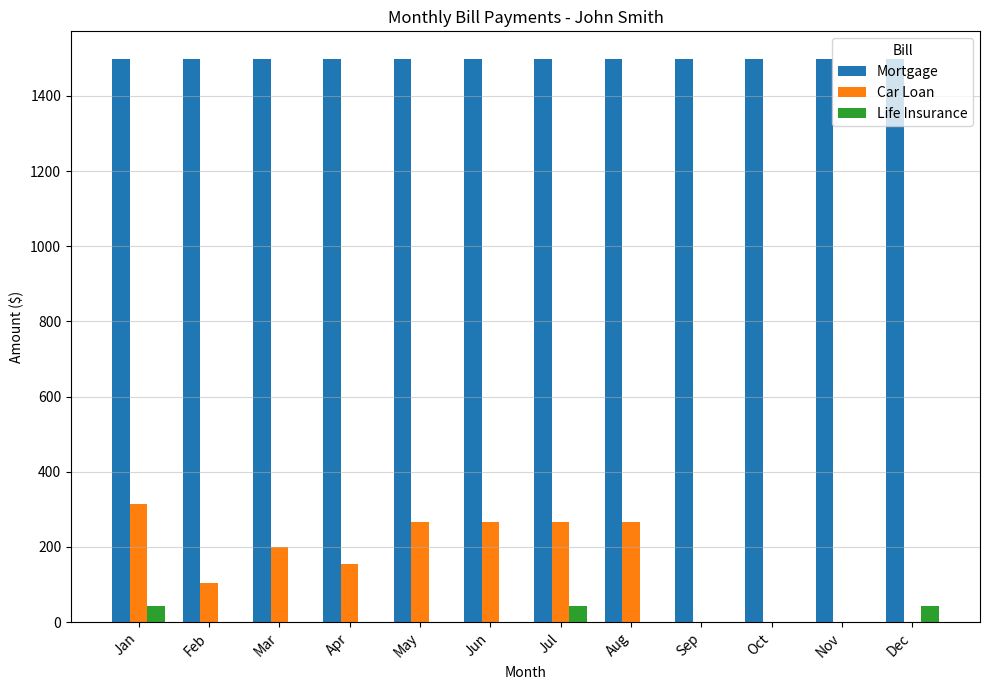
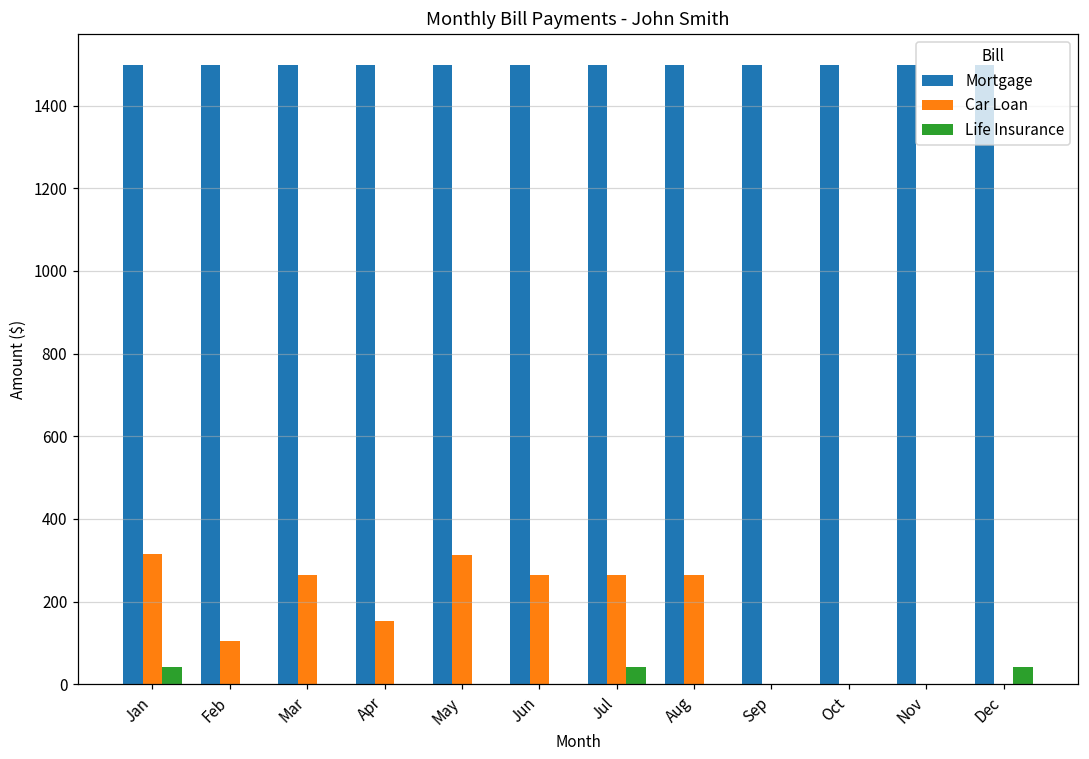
  {
    "Mortgage": {
      "Jan": 1500,
      "Feb": 1500,
      "Mar": 1500,
      "Apr": 1500,
      "May": 1500,
      "Jun": 1500,
      "Jul": 1500,
      "Aug": 1500,
      "Sep": 1500,
      "Oct": 1500,
      "Nov": 1500
    },
    "Car Loan": {
      "Jan": 320,
      "Feb": 110,
-     "Mar": 200,
+     "Mar": 270,
      "Apr": 150,
-     "May": 270,
+     "May": 310,
      "Jun": 270,
      "Jul": 270,
      "Aug": 270,
      "Sep": 0,
      "Oct": 0,
      "Nov": 0,
      "Dec": 0
    },
    "Life Insurance": {
      "Jan": 40,
      "Feb": 0,
      "Mar": 0,
      "Apr": 0,
      "May": 0,
      "Jun": 0,
      "Jul": 40,
      "Aug": 0,
      "Sep": 0,
      "Oct": 0,
      "Nov": 0,
      "Dec": 40
    }
  }
